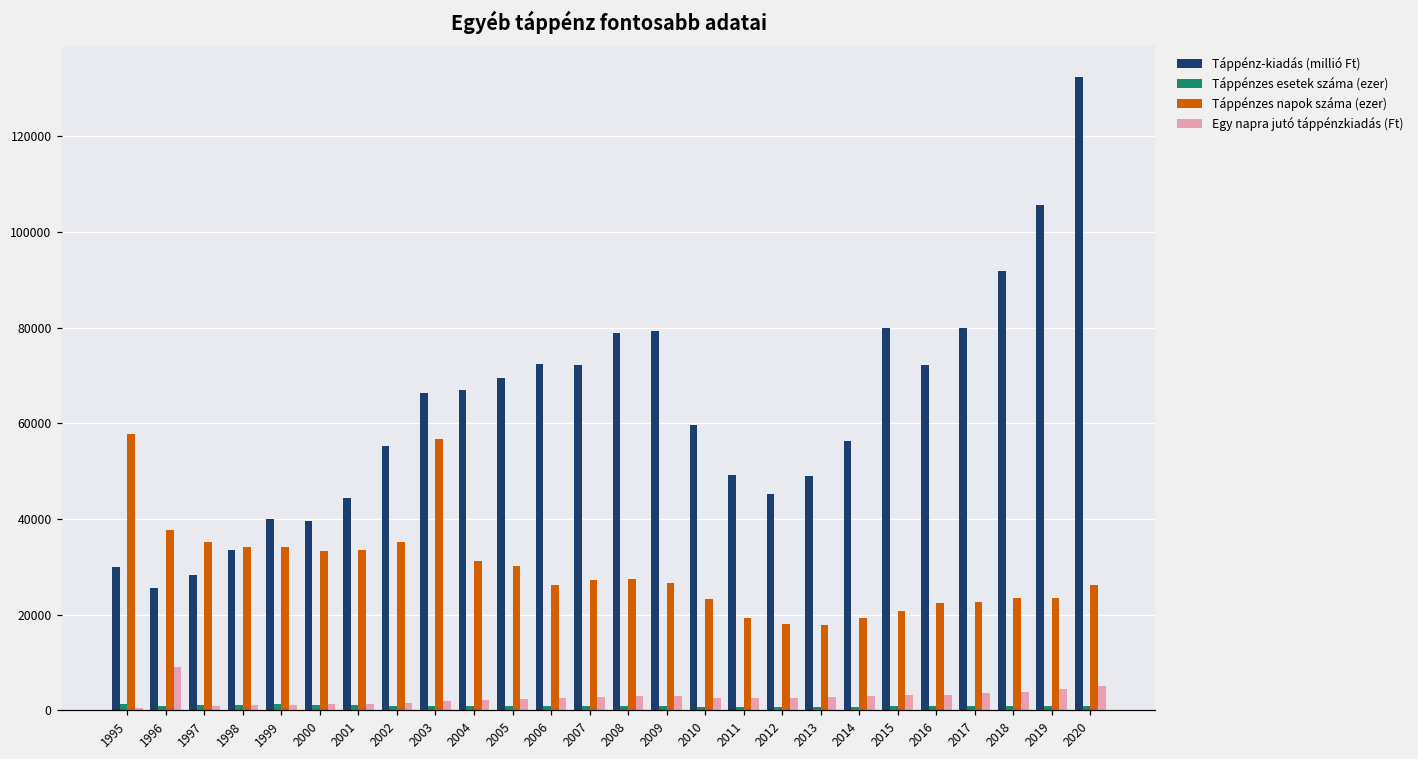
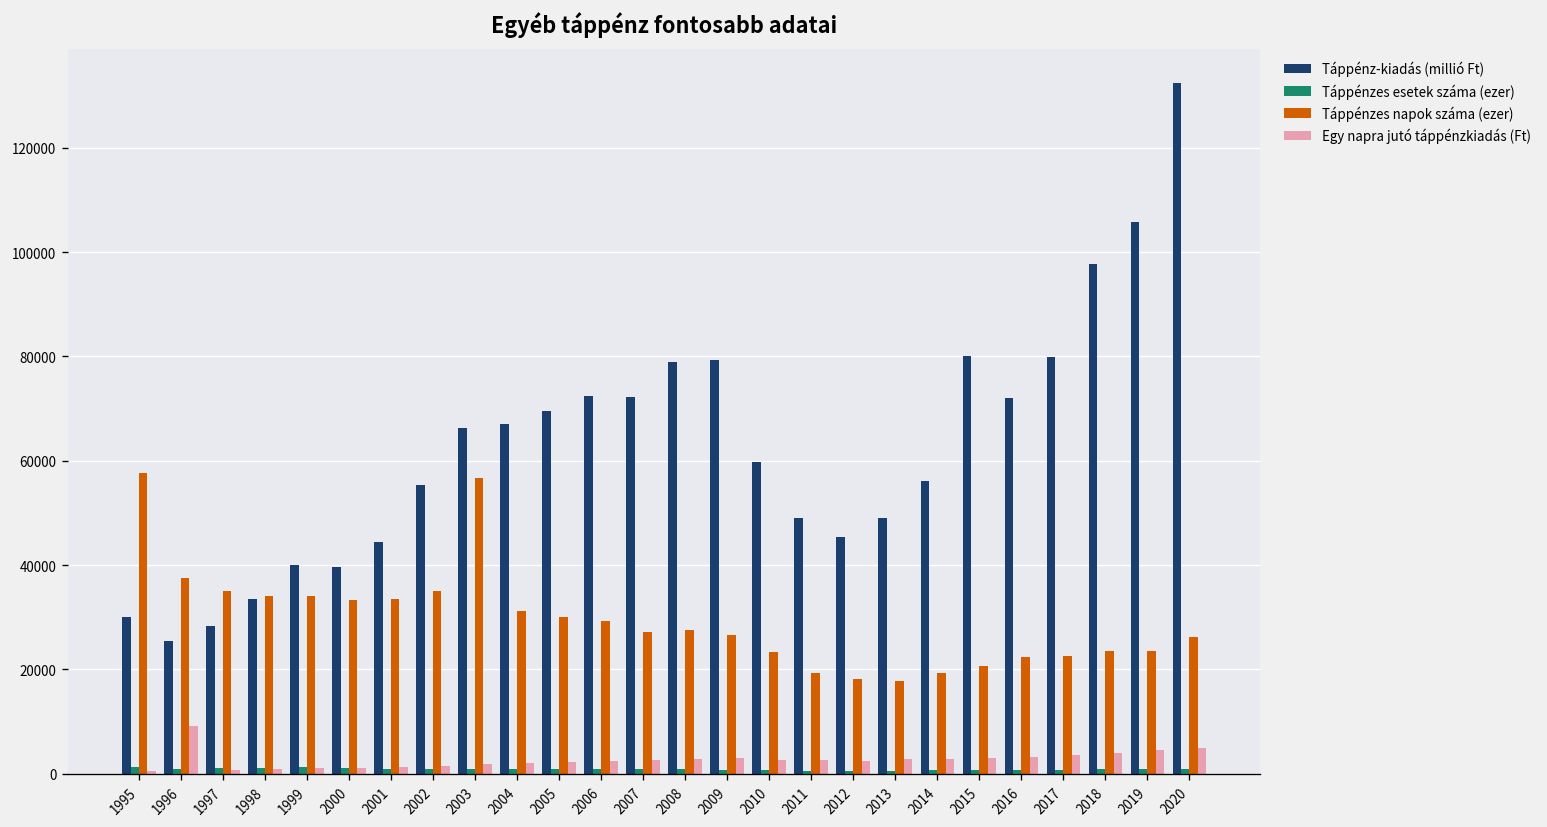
  {
    "Táppénz-kiadás (millió Ft)": {
      "1995": 30000,
      "1996": 26000,
      "1997": 28000,
      "1998": 33000,
      "1999": 40000,
      "2000": 40000,
      "2001": 44000,
      "2002": 55000,
      "2003": 66000,
      "2004": 67000,
      "2005": 70000,
      "2006": 72000,
      "2007": 72000,
      "2008": 79000,
      "2009": 79000,
      "2010": 60000,
      "2011": 49000,
      "2012": 45000,
      "2013": 49000,
      "2014": 56000,
      "2015": 80000,
      "2016": 72000,
      "2017": 80000,
-     "2018": 92000,
+     "2018": 98000,
      "2019": 106000,
      "2020": 132000
    },
    "Táppénzes esetek száma (ezer)": {
      "1995": 1000,
      "1996": 1000,
      "1997": 1000,
      "1998": 1000,
      "1999": 1000,
      "2000": 1000,
      "2001": 1000,
      "2002": 1000,
      "2003": 1000,
      "2004": 1000,
      "2005": 1000,
      "2006": 1000,
      "2007": 1000,
      "2008": 1000,
      "2009": 1000,
      "2010": 1000,
      "2011": 1000,
      "2012": 1000,
      "2013": 1000,
      "2014": 1000,
      "2015": 1000,
      "2016": 1000,
      "2017": 1000,
      "2018": 1000,
      "2019": 1000,
      "2020": 1000
    },
    "Táppénzes napok száma (ezer)": {
      "1995": 58000,
      "1996": 38000,
      "1997": 35000,
      "1998": 34000,
      "1999": 34000,
      "2000": 33000,
      "2001": 34000,
      "2002": 35000,
      "2003": 57000,
      "2004": 31000,
      "2005": 30000,
-     "2006": 26000,
+     "2006": 29000,
      "2007": 27000,
      "2008": 28000,
      "2009": 27000,
      "2010": 23000,
      "2011": 19000,
      "2012": 18000,
      "2013": 18000,
      "2014": 19000,
      "2015": 21000,
      "2016": 22000,
      "2017": 23000,
      "2018": 24000,
      "2019": 24000,
      "2020": 26000
    },
    "Egy napra jutó táppénzkiadás (Ft)": {
      "1996": 9000,
      "1997": 1000,
      "1998": 1000,
      "1999": 1000,
      "2000": 1000,
      "2001": 1000,
      "2002": 2000,
      "2003": 2000,
      "2004": 2000,
      "2005": 2000,
      "2006": 2000,
      "2007": 3000,
      "2008": 3000,
      "2009": 3000,
      "2010": 3000,
      "2011": 3000,
      "2012": 3000,
      "2013": 3000,
      "2014": 3000,
      "2015": 3000,
      "2016": 3000,
      "2017": 4000,
      "2018": 4000,
      "2019": 4000,
      "2020": 5000
    }
  }
